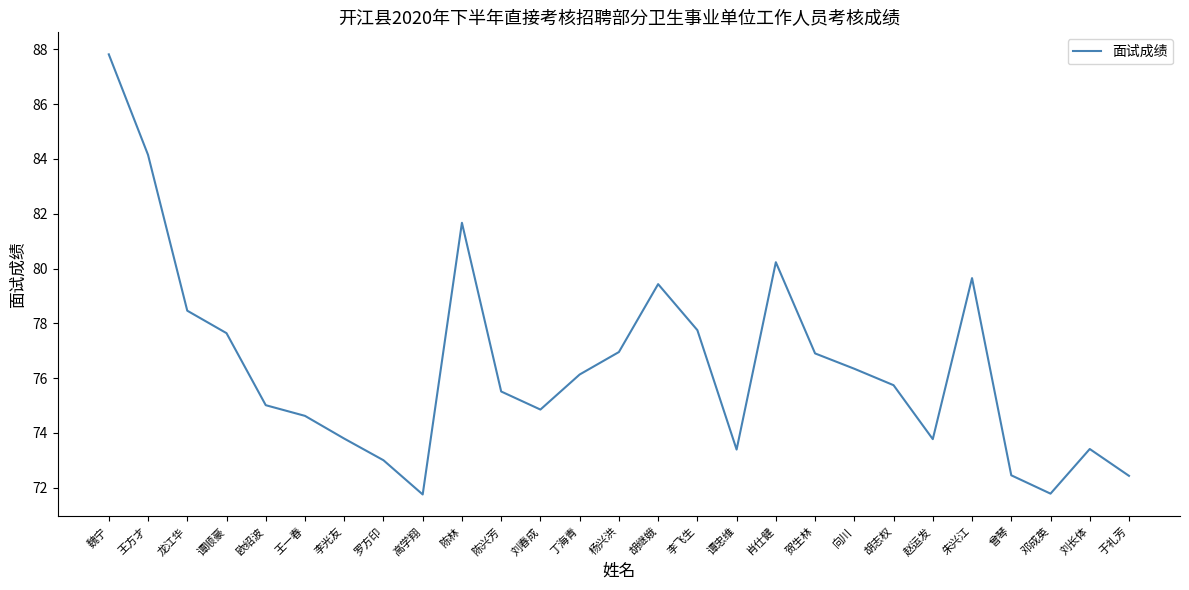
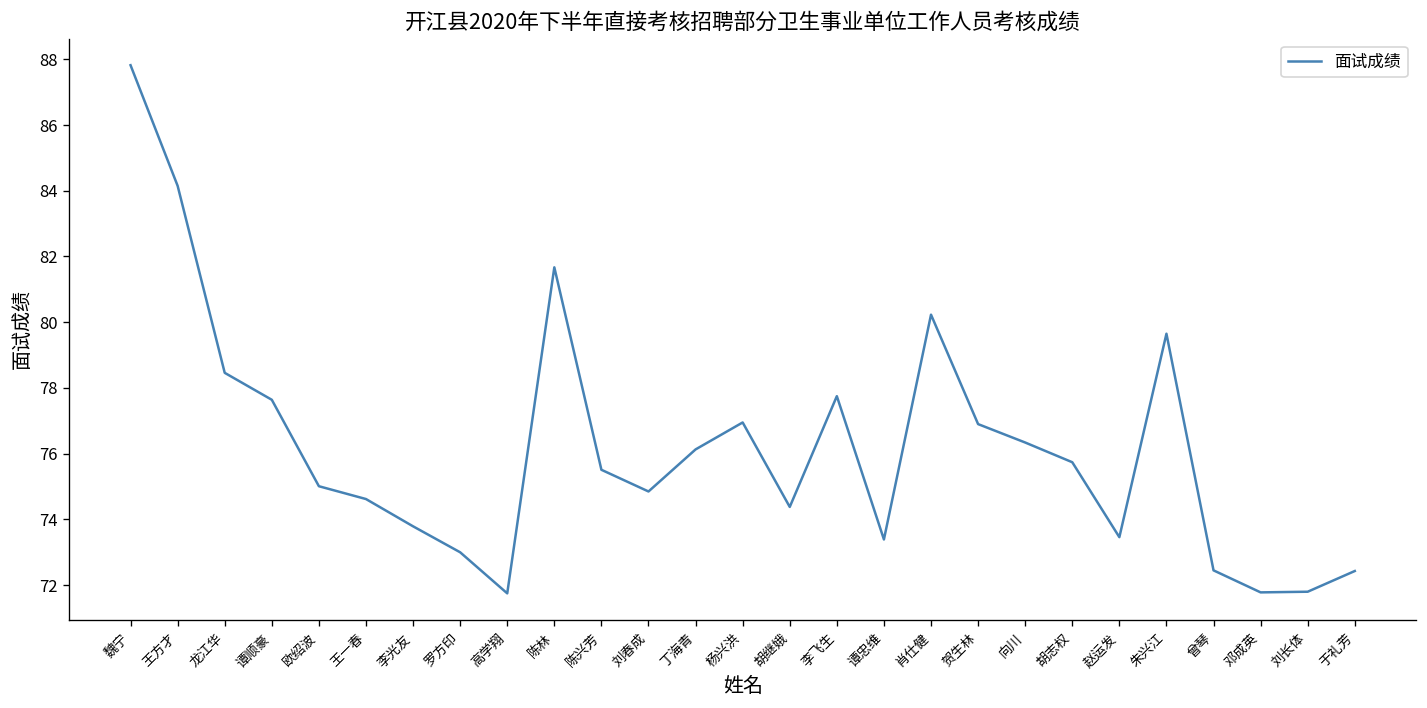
  {
    "魏宁": 87.8,
    "王方才": 84.2,
    "龙江华": 78.5,
    "谭顺豪": 77.6,
    "欧绍波": 75.0,
    "王一春": 74.6,
    "李光友": 73.8,
    "罗方印": 73.0,
    "高学翔": 71.8,
    "陈林": 81.7,
    "陈兴芳": 75.5,
    "刘春成": 74.9,
    "丁海青": 76.1,
    "杨兴洪": 77.0,
-   "胡继娥": 79.4,
+   "胡继娥": 74.4,
    "李飞生": 77.8,
    "谭忠维": 73.4,
    "肖仕健": 80.2,
    "贺生林": 76.9,
    "向川": 76.3,
    "胡志权": 75.7,
-   "赵运发": 73.8,
+   "赵运发": 73.5,
    "朱兴江": 79.7,
    "曾琴": 72.5,
    "邓成英": 71.8,
-   "刘长体": 73.4,
+   "刘长体": 71.8,
    "于礼芳": 72.4
  }
